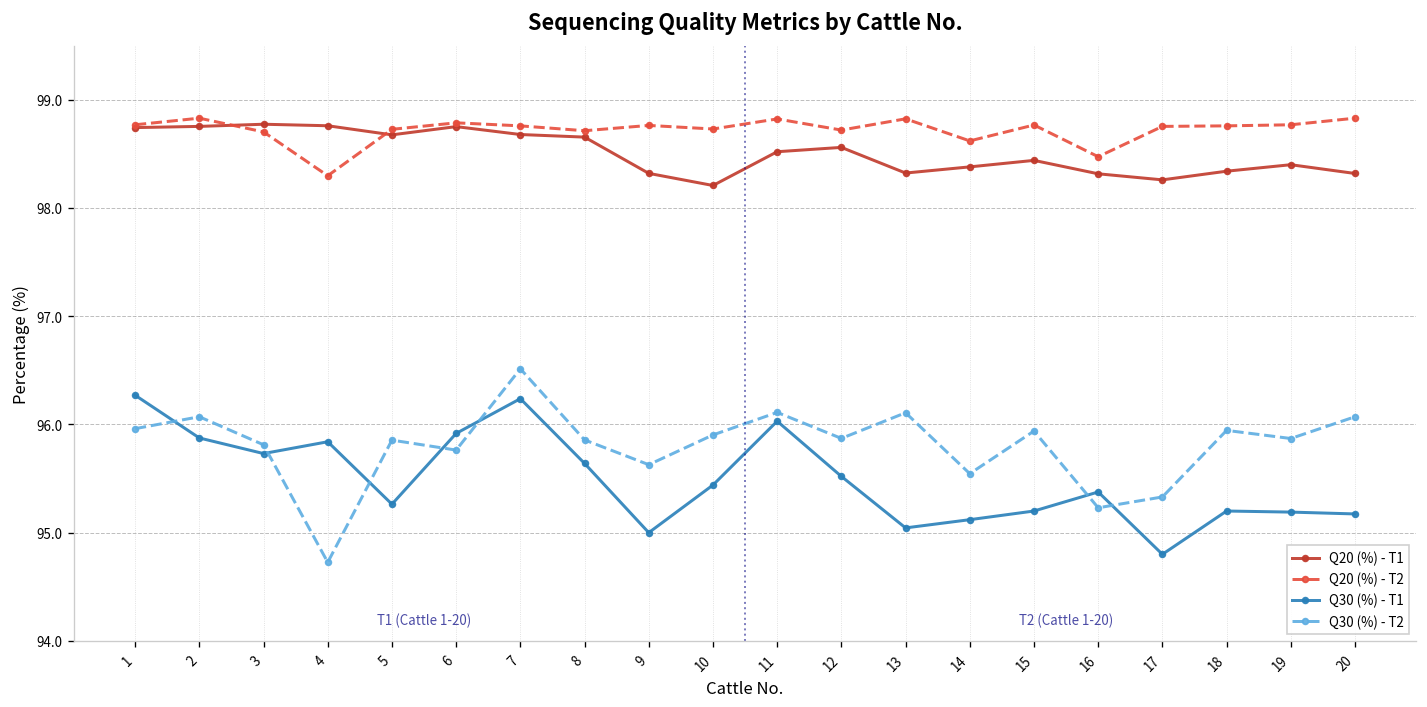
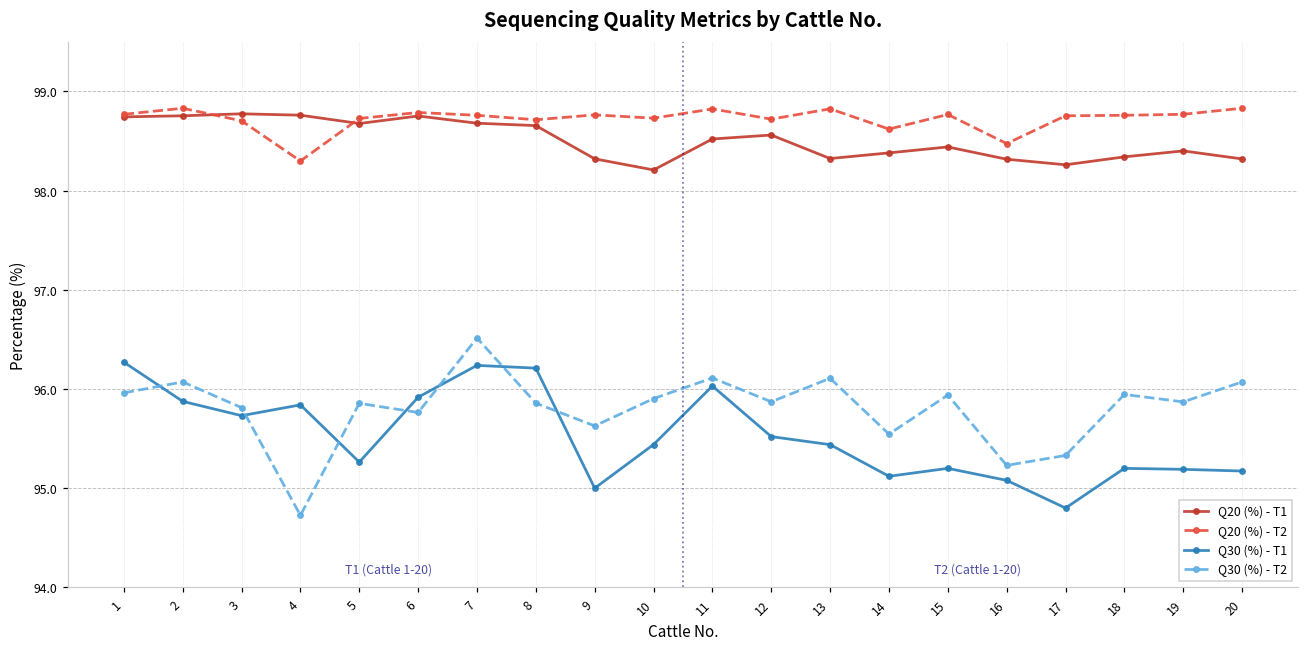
  {
    "Q30 (%) - T1": {
      "1": 96.3,
      "2": 95.9,
      "3": 95.7,
      "4": 95.8,
      "5": 95.3,
      "6": 95.9,
      "7": 96.2,
-     "8": 95.6,
+     "8": 96.2,
      "9": 95.0,
      "10": 95.4,
      "11": 96.0,
      "12": 95.5,
-     "13": 95.0,
+     "13": 95.4,
      "14": 95.1,
      "15": 95.2,
-     "16": 95.4,
+     "16": 95.1,
      "17": 94.8,
      "18": 95.2,
      "19": 95.2,
      "20": 95.2
    },
    "Q30 (%) - T2": {
      "1": 96.0,
      "2": 96.1,
      "3": 95.8,
      "4": 94.7,
      "5": 95.9,
      "6": 95.8,
      "7": 96.5,
      "8": 95.9,
      "9": 95.6,
      "10": 95.9,
      "11": 96.1,
      "12": 95.9,
      "13": 96.1,
      "14": 95.5,
      "15": 95.9,
      "16": 95.2,
      "17": 95.3,
      "18": 95.9,
      "19": 95.9,
      "20": 96.1
    }
  }
